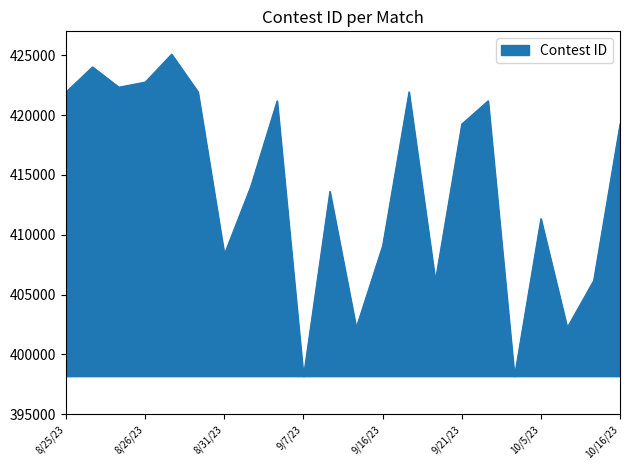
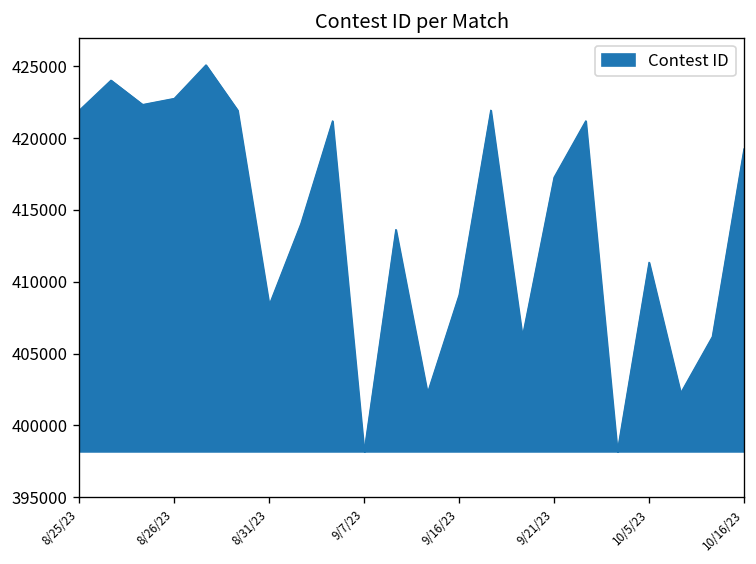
  {
    "9/7/23": 398200,
-   "9/21/23": 419200,
+   "9/21/23": 417300,
    "10/5/23": 411400,
    "10/16/23": 419300
  }
